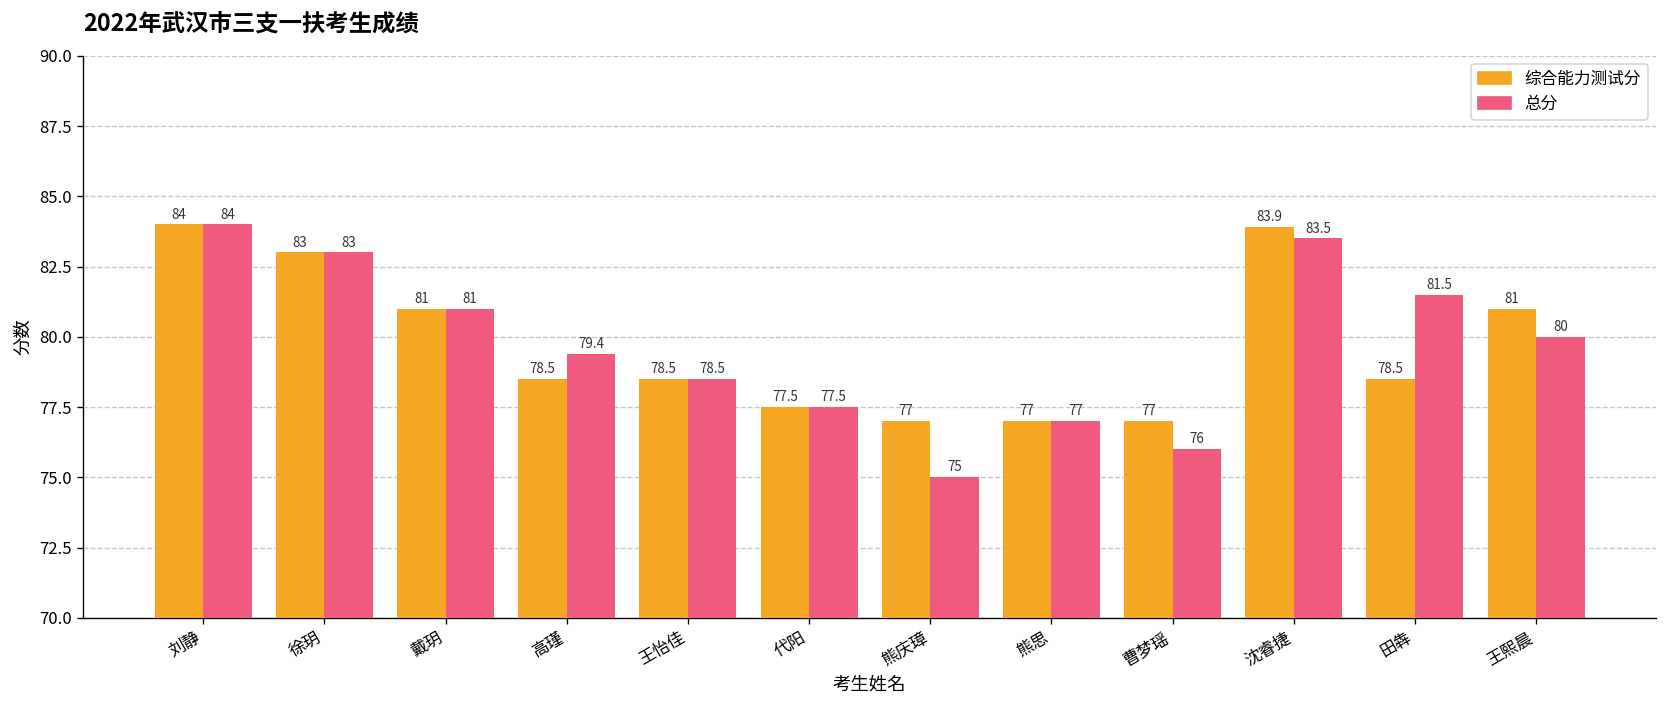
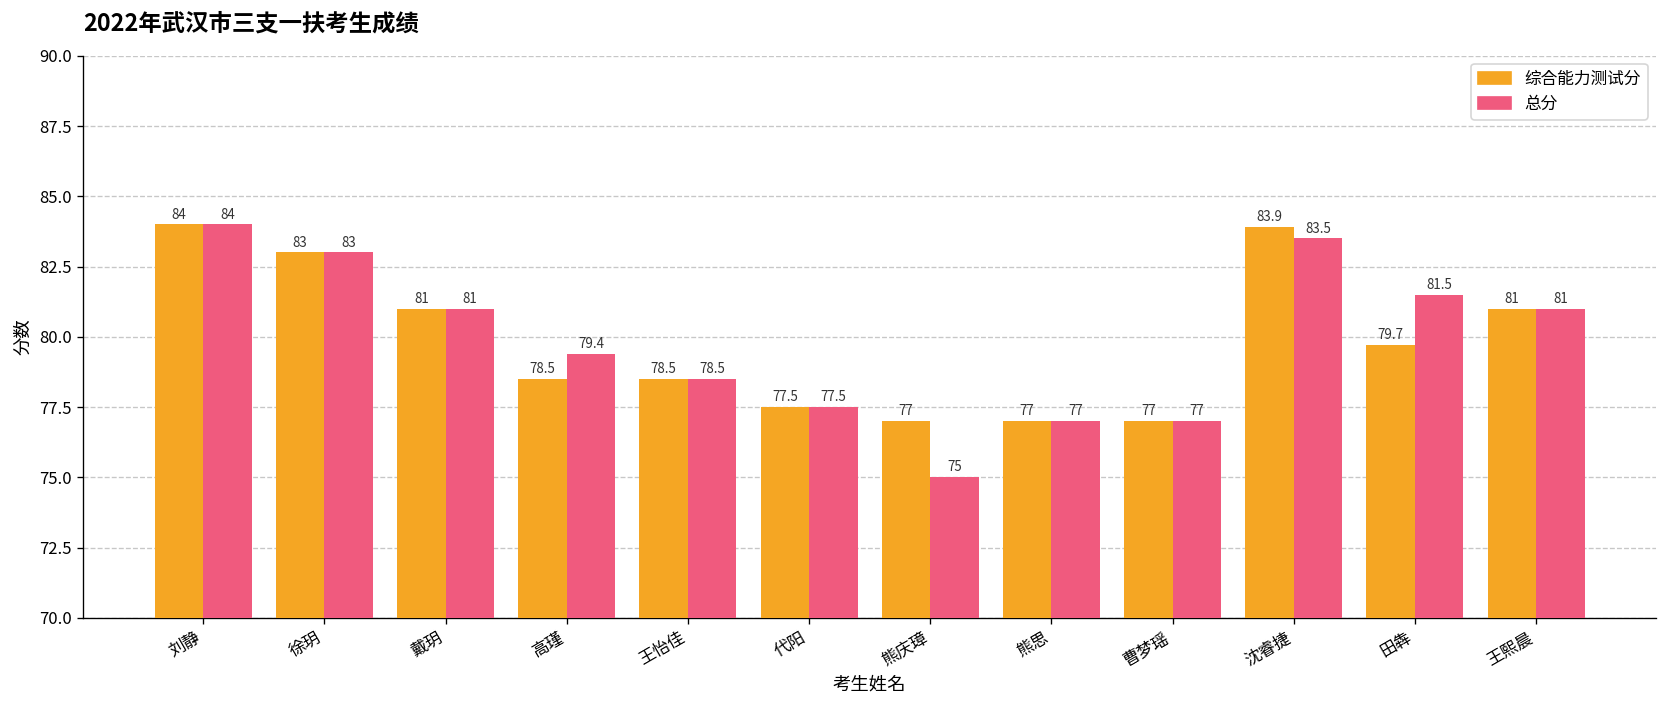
  {
    "综合能力测试分": {
      "刘静": 84,
      "徐玥": 83,
      "戴玥": 81,
      "高瑾": 78.5,
      "王怡佳": 78.5,
      "代阳": 77.5,
      "熊庆璋": 77,
      "熊思": 77,
      "曹梦瑶": 77,
      "沈睿捷": 83.9,
-     "田犇": 78.5,
+     "田犇": 79.7,
      "王熙晨": 81
    },
    "总分": {
      "刘静": 84,
      "徐玥": 83,
      "戴玥": 81,
      "高瑾": 79.4,
      "王怡佳": 78.5,
      "代阳": 77.5,
      "熊庆璋": 75,
      "熊思": 77,
-     "曹梦瑶": 76,
+     "曹梦瑶": 77,
      "沈睿捷": 83.5,
      "田犇": 81.5,
-     "王熙晨": 80
+     "王熙晨": 81
    }
  }
